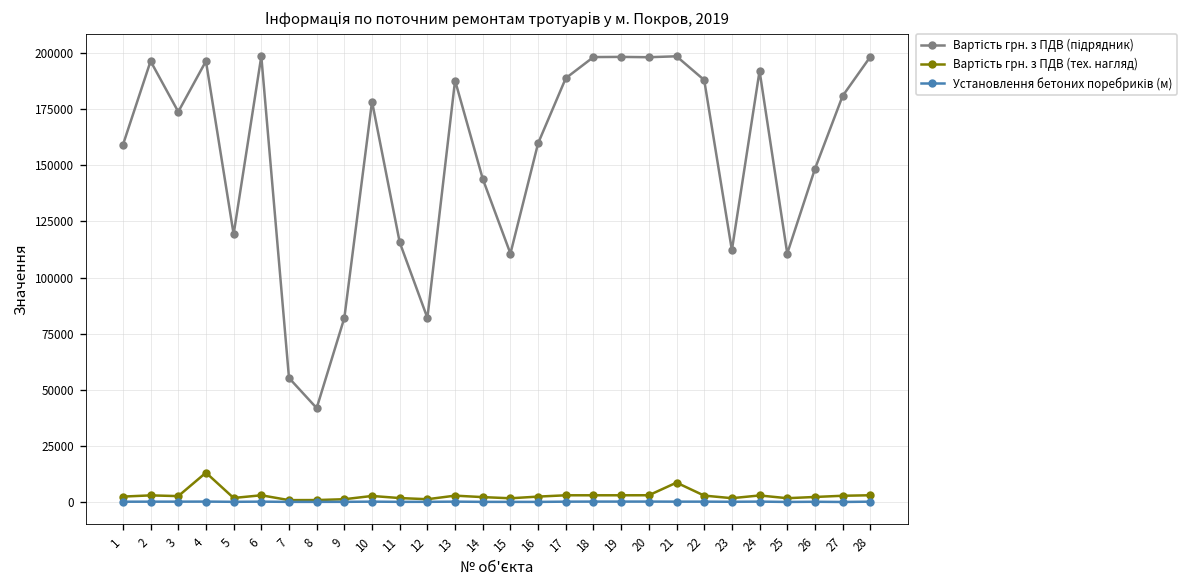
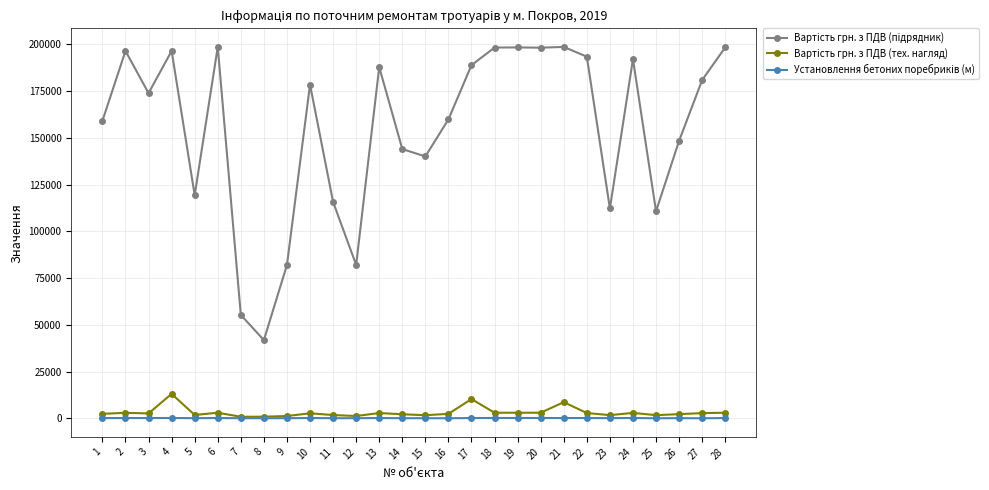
  {
    "Вартість грн. з ПДВ (підрядник)": {
      "1": 159000,
      "2": 196000,
      "3": 174000,
      "4": 196000,
      "5": 119000,
      "6": 199000,
      "7": 55000,
      "8": 42000,
      "9": 82000,
      "10": 178000,
      "11": 116000,
      "12": 82000,
      "13": 188000,
      "14": 144000,
-     "15": 111000,
+     "15": 140000,
      "16": 160000,
      "17": 189000,
      "18": 198000,
      "19": 198000,
      "20": 198000,
      "21": 199000,
-     "22": 188000,
+     "22": 193000,
      "23": 112000,
      "24": 192000,
      "25": 111000,
      "26": 148000,
      "27": 181000,
      "28": 198000
    },
    "Вартість грн. з ПДВ (тех. нагляд)": {
      "1": 2000,
      "2": 3000,
      "3": 3000,
      "4": 13000,
      "5": 2000,
      "6": 3000,
      "10": 3000,
      "11": 2000,
      "13": 3000,
      "14": 2000,
      "15": 2000,
      "16": 2000,
-     "17": 3000,
+     "17": 10000,
      "18": 3000,
      "19": 3000,
      "20": 3000,
      "21": 9000,
      "22": 3000,
      "23": 2000,
      "24": 3000,
      "25": 2000,
      "26": 2000,
      "27": 3000,
      "28": 3000
    },
    "Установлення бетоних поребриків (м)": {
      "1": 0,
      "2": 0,
      "3": 0,
      "4": 0,
      "5": 0,
      "6": 0,
      "10": 0,
      "11": 0,
      "13": 0,
      "14": 0,
      "15": 0,
      "16": 0,
      "17": 0,
      "18": 0,
      "19": 0,
      "20": 0,
      "21": 0,
      "22": 0,
      "23": 0,
      "24": 0,
      "25": 0,
      "26": 0,
      "27": 0,
      "28": 0
    }
  }
